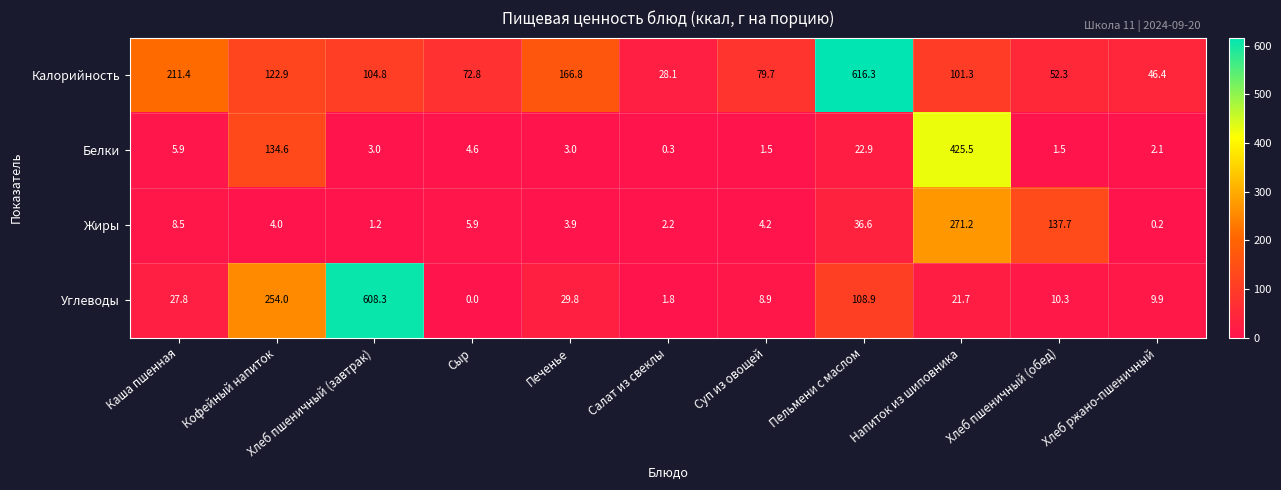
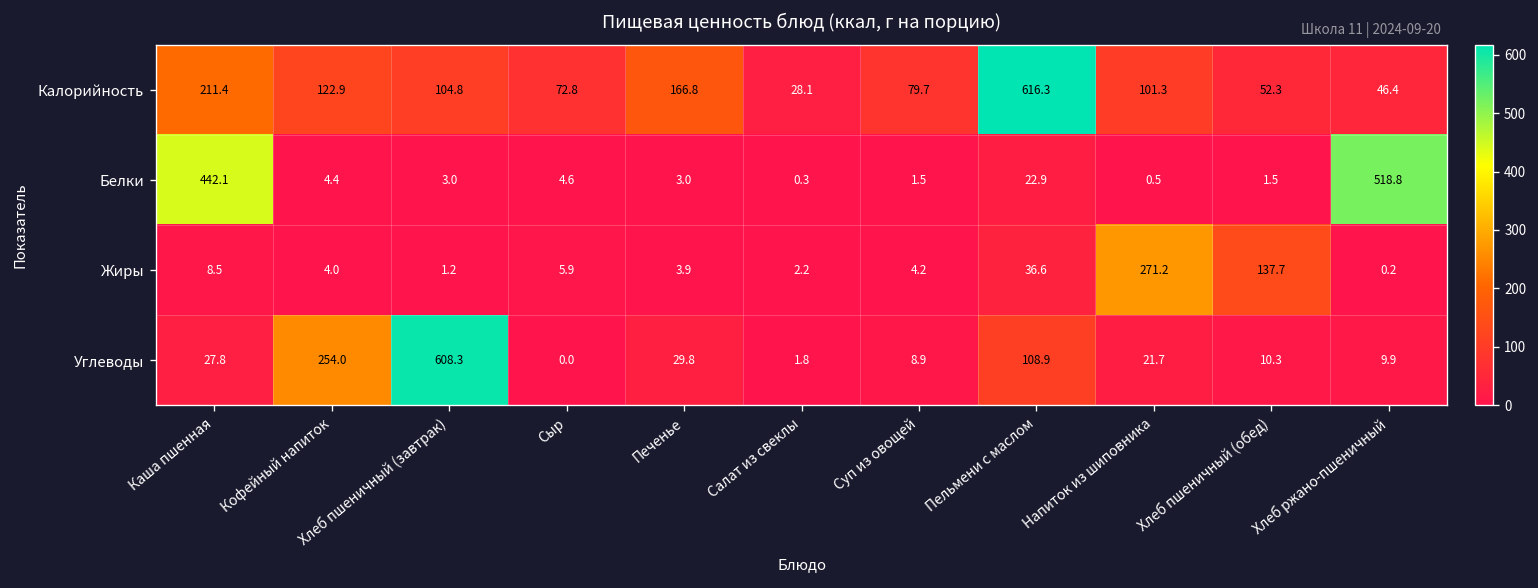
  {
    "Калорийность": {
      "Каша пшенная": 211.4,
      "Кофейный напиток": 122.9,
      "Хлеб пшеничный (завтрак)": 104.8,
      "Сыр": 72.8,
      "Печенье": 166.8,
      "Салат из свеклы": 28.1,
      "Суп из овощей": 79.7,
      "Пельмени с маслом": 616.3,
      "Напиток из шиповника": 101.3,
      "Хлеб пшеничный (обед)": 52.3,
      "Хлеб ржано-пшеничный": 46.4
    },
    "Белки": {
-     "Каша пшенная": 5.9,
-     "Кофейный напиток": 134.6,
+     "Каша пшенная": 442.1,
+     "Кофейный напиток": 4.4,
      "Хлеб пшеничный (завтрак)": 3.0,
      "Сыр": 4.6,
      "Печенье": 3.0,
      "Салат из свеклы": 0.3,
      "Суп из овощей": 1.5,
      "Пельмени с маслом": 22.9,
-     "Напиток из шиповника": 425.5,
+     "Напиток из шиповника": 0.5,
      "Хлеб пшеничный (обед)": 1.5,
-     "Хлеб ржано-пшеничный": 2.1
+     "Хлеб ржано-пшеничный": 518.8
    },
    "Жиры": {
      "Каша пшенная": 8.5,
      "Кофейный напиток": 4.0,
      "Хлеб пшеничный (завтрак)": 1.2,
      "Сыр": 5.9,
      "Печенье": 3.9,
      "Салат из свеклы": 2.2,
      "Суп из овощей": 4.2,
      "Пельмени с маслом": 36.6,
      "Напиток из шиповника": 271.2,
      "Хлеб пшеничный (обед)": 137.7,
      "Хлеб ржано-пшеничный": 0.2
    },
    "Углеводы": {
      "Каша пшенная": 27.8,
      "Кофейный напиток": 254.0,
      "Хлеб пшеничный (завтрак)": 608.3,
      "Сыр": 0.0,
      "Печенье": 29.8,
      "Салат из свеклы": 1.8,
      "Суп из овощей": 8.9,
      "Пельмени с маслом": 108.9,
      "Напиток из шиповника": 21.7,
      "Хлеб пшеничный (обед)": 10.3,
      "Хлеб ржано-пшеничный": 9.9
    }
  }
